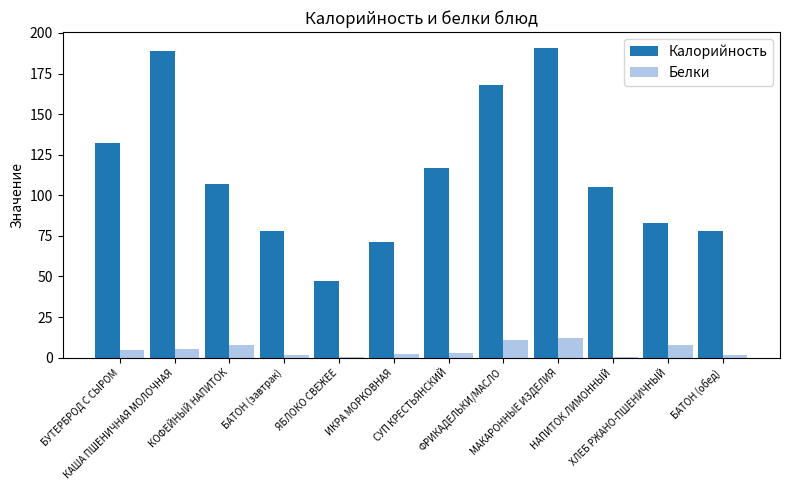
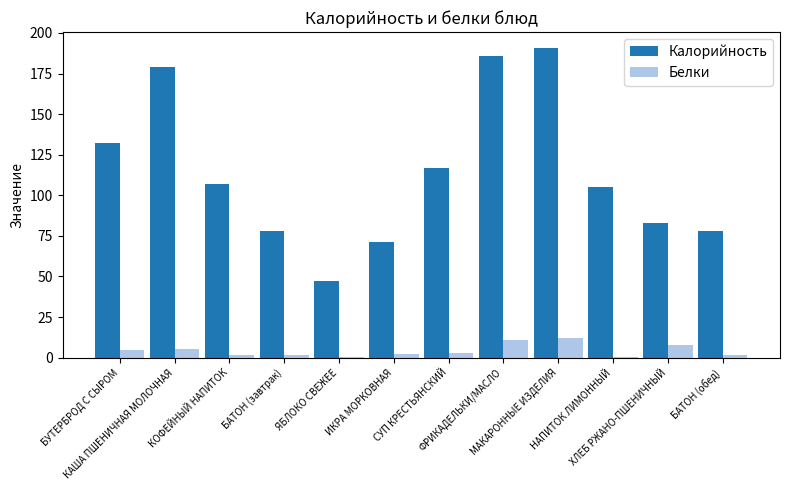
  {
    "Калорийность": {
      "БУТЕРБРОД С СЫРОМ": 132,
-     "КАША ПШЕНИЧНАЯ МОЛОЧНАЯ": 189,
+     "КАША ПШЕНИЧНАЯ МОЛОЧНАЯ": 179,
      "КОФЕЙНЫЙ НАПИТОК": 107,
      "БАТОН (завтрак)": 78,
      "ЯБЛОКО СВЕЖЕЕ": 47,
      "ИКРА МОРКОВНАЯ": 71,
      "СУП КРЕСТЬЯНСКИЙ": 117,
-     "ФРИКАДЕЛЬКИ/МАСЛО": 168,
+     "ФРИКАДЕЛЬКИ/МАСЛО": 186,
      "МАКАРОННЫЕ ИЗДЕЛИЯ": 191,
      "НАПИТОК ЛИМОННЫЙ": 105,
      "ХЛЕБ РЖАНО-ПШЕНИЧНЫЙ": 83,
      "БАТОН (обед)": 78
    },
    "Белки": {
      "БУТЕРБРОД С СЫРОМ": 5,
      "КАША ПШЕНИЧНАЯ МОЛОЧНАЯ": 6,
-     "КОФЕЙНЫЙ НАПИТОК": 8,
+     "КОФЕЙНЫЙ НАПИТОК": 2,
      "БАТОН (завтрак)": 2,
      "ИКРА МОРКОВНАЯ": 2,
      "СУП КРЕСТЬЯНСКИЙ": 3,
      "ФРИКАДЕЛЬКИ/МАСЛО": 11,
      "МАКАРОННЫЕ ИЗДЕЛИЯ": 12,
      "ХЛЕБ РЖАНО-ПШЕНИЧНЫЙ": 8,
      "БАТОН (обед)": 2
    }
  }
